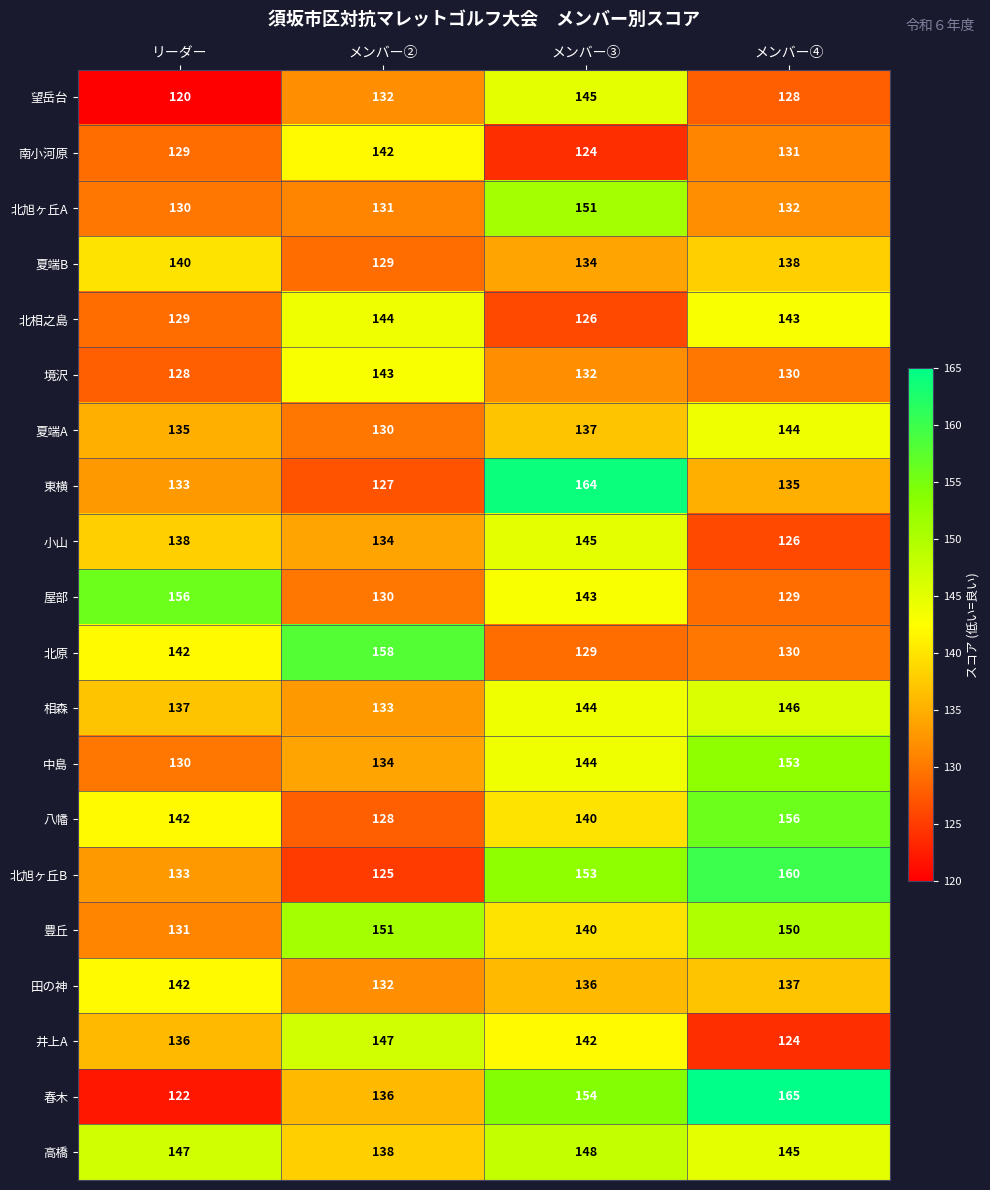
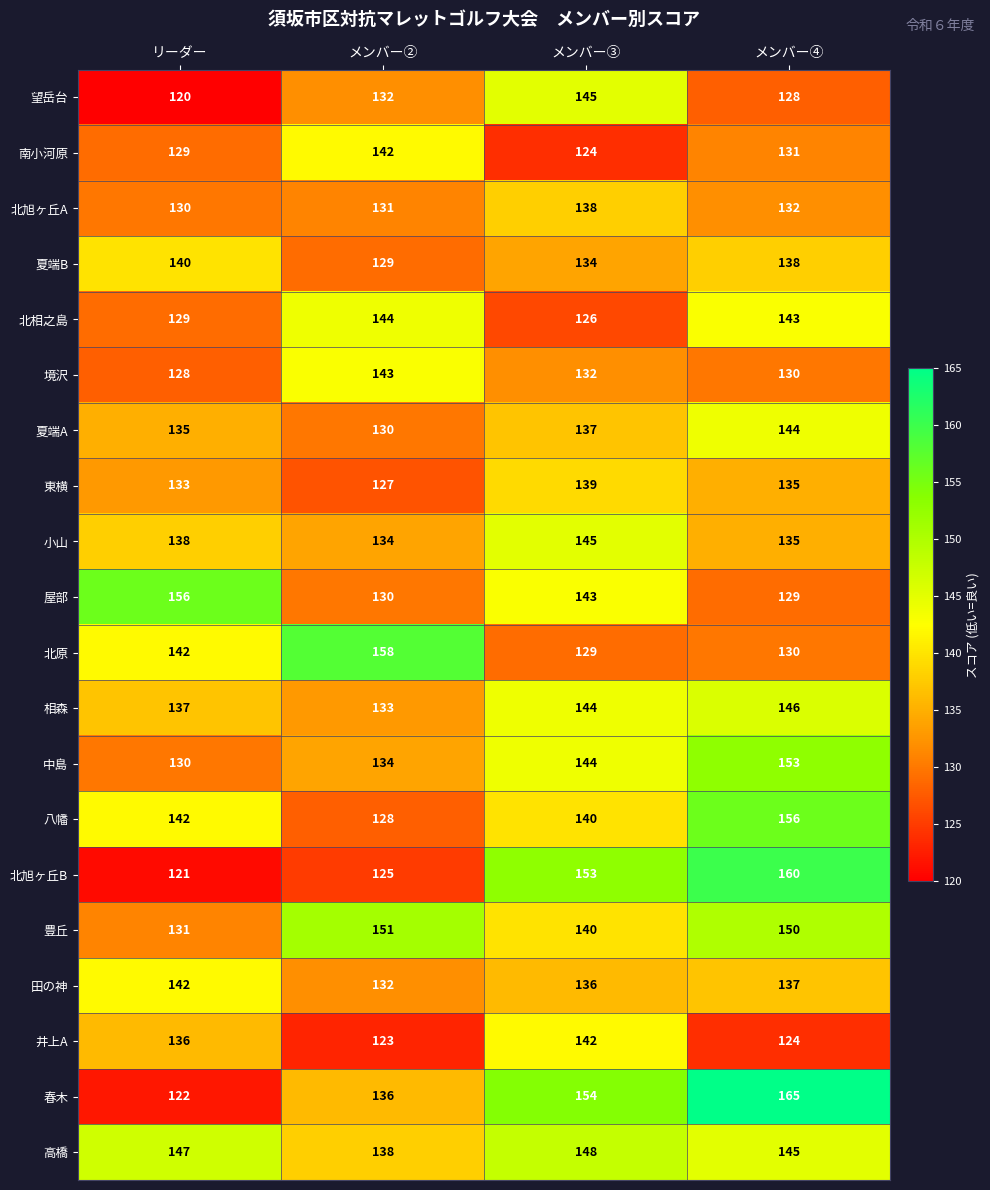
  {
    "望岳台": {
      "リーダー": 120,
      "メンバー②": 132,
      "メンバー③": 145,
      "メンバー④": 128
    },
    "南小河原": {
      "リーダー": 129,
      "メンバー②": 142,
      "メンバー③": 124,
      "メンバー④": 131
    },
    "北旭ヶ丘A": {
      "リーダー": 130,
      "メンバー②": 131,
-     "メンバー③": 151,
+     "メンバー③": 138,
      "メンバー④": 132
    },
    "夏端B": {
      "リーダー": 140,
      "メンバー②": 129,
      "メンバー③": 134,
      "メンバー④": 138
    },
    "北相之島": {
      "リーダー": 129,
      "メンバー②": 144,
      "メンバー③": 126,
      "メンバー④": 143
    },
    "境沢": {
      "リーダー": 128,
      "メンバー②": 143,
      "メンバー③": 132,
      "メンバー④": 130
    },
    "夏端A": {
      "リーダー": 135,
      "メンバー②": 130,
      "メンバー③": 137,
      "メンバー④": 144
    },
    "東横": {
      "リーダー": 133,
      "メンバー②": 127,
-     "メンバー③": 164,
+     "メンバー③": 139,
      "メンバー④": 135
    },
    "小山": {
      "リーダー": 138,
      "メンバー②": 134,
      "メンバー③": 145,
-     "メンバー④": 126
+     "メンバー④": 135
    },
    "屋部": {
      "リーダー": 156,
      "メンバー②": 130,
      "メンバー③": 143,
      "メンバー④": 129
    },
    "北原": {
      "リーダー": 142,
      "メンバー②": 158,
      "メンバー③": 129,
      "メンバー④": 130
    },
    "相森": {
      "リーダー": 137,
      "メンバー②": 133,
      "メンバー③": 144,
      "メンバー④": 146
    },
    "中島": {
      "リーダー": 130,
      "メンバー②": 134,
      "メンバー③": 144,
      "メンバー④": 153
    },
    "八幡": {
      "リーダー": 142,
      "メンバー②": 128,
      "メンバー③": 140,
      "メンバー④": 156
    },
    "北旭ヶ丘B": {
-     "リーダー": 133,
+     "リーダー": 121,
      "メンバー②": 125,
      "メンバー③": 153,
      "メンバー④": 160
    },
    "豊丘": {
      "リーダー": 131,
      "メンバー②": 151,
      "メンバー③": 140,
      "メンバー④": 150
    },
    "田の神": {
      "リーダー": 142,
      "メンバー②": 132,
      "メンバー③": 136,
      "メンバー④": 137
    },
    "井上A": {
      "リーダー": 136,
-     "メンバー②": 147,
+     "メンバー②": 123,
      "メンバー③": 142,
      "メンバー④": 124
    },
    "春木": {
      "リーダー": 122,
      "メンバー②": 136,
      "メンバー③": 154,
      "メンバー④": 165
    },
    "高橋": {
      "リーダー": 147,
      "メンバー②": 138,
      "メンバー③": 148,
      "メンバー④": 145
    }
  }
